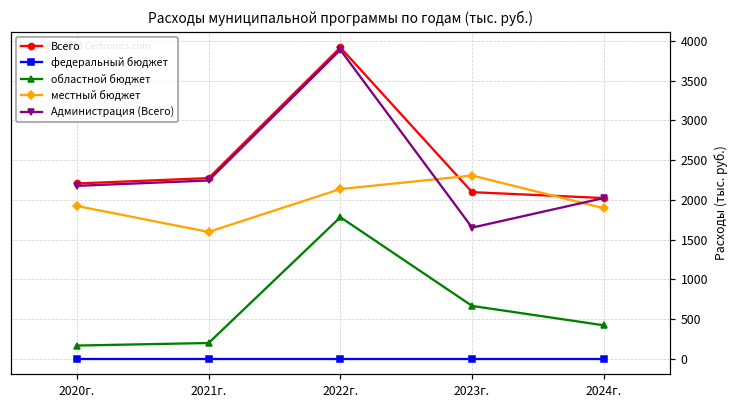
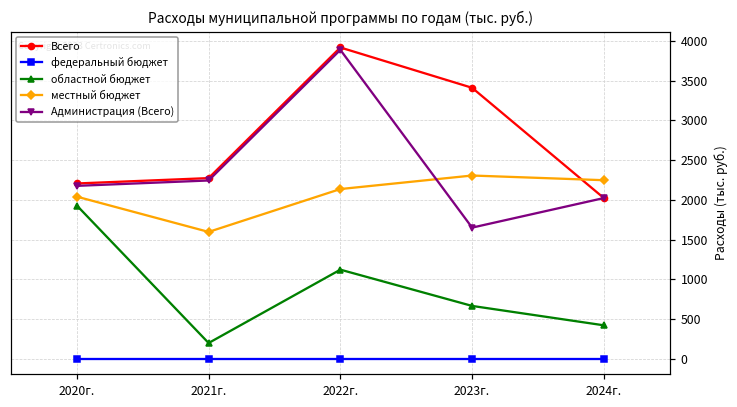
  {
    "Всего": {
-     "2023г.": 2100
+     "2023г.": 3400
    },
    "федеральный бюджет": {
      "2020г.": 0,
      "2021г.": 0,
      "2022г.": 0,
      "2023г.": 0,
      "2024г.": 0
    },
    "областной бюджет": {
-     "2020г.": 200,
+     "2020г.": 1900,
      "2021г.": 200,
-     "2022г.": 1800,
+     "2022г.": 1100,
      "2023г.": 700,
      "2024г.": 400
    },
    "местный бюджет": {
-     "2020г.": 1900,
+     "2020г.": 2000,
      "2021г.": 1600,
      "2022г.": 2100,
      "2023г.": 2300,
-     "2024г.": 1900
+     "2024г.": 2200
    },
    "Администрация (Всего)": {
      "2023г.": 1700
    }
  }
